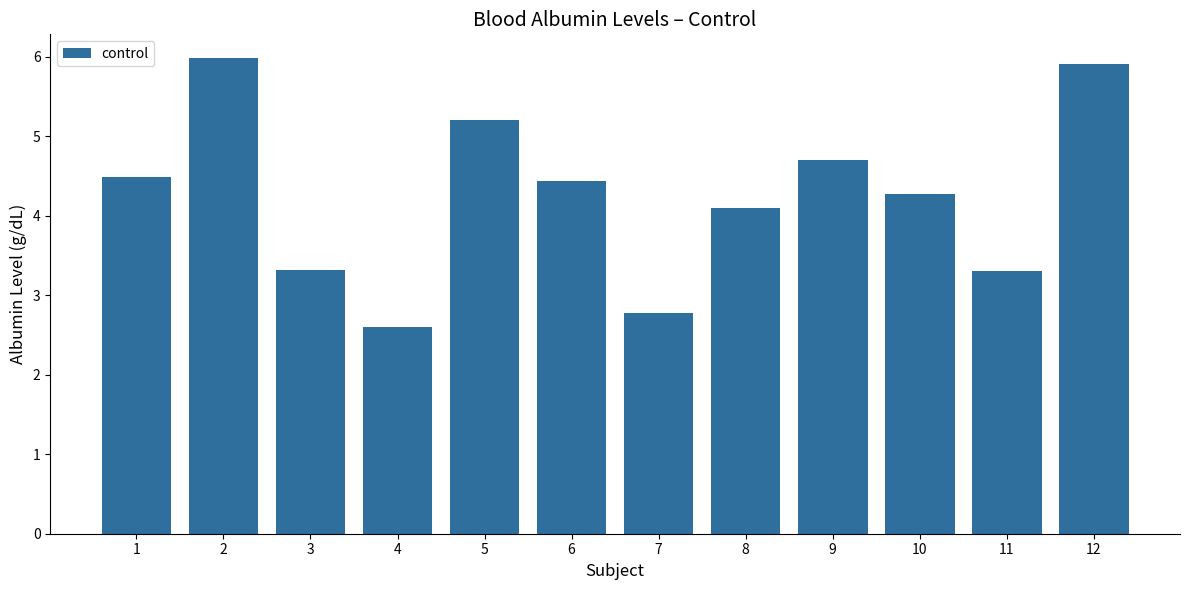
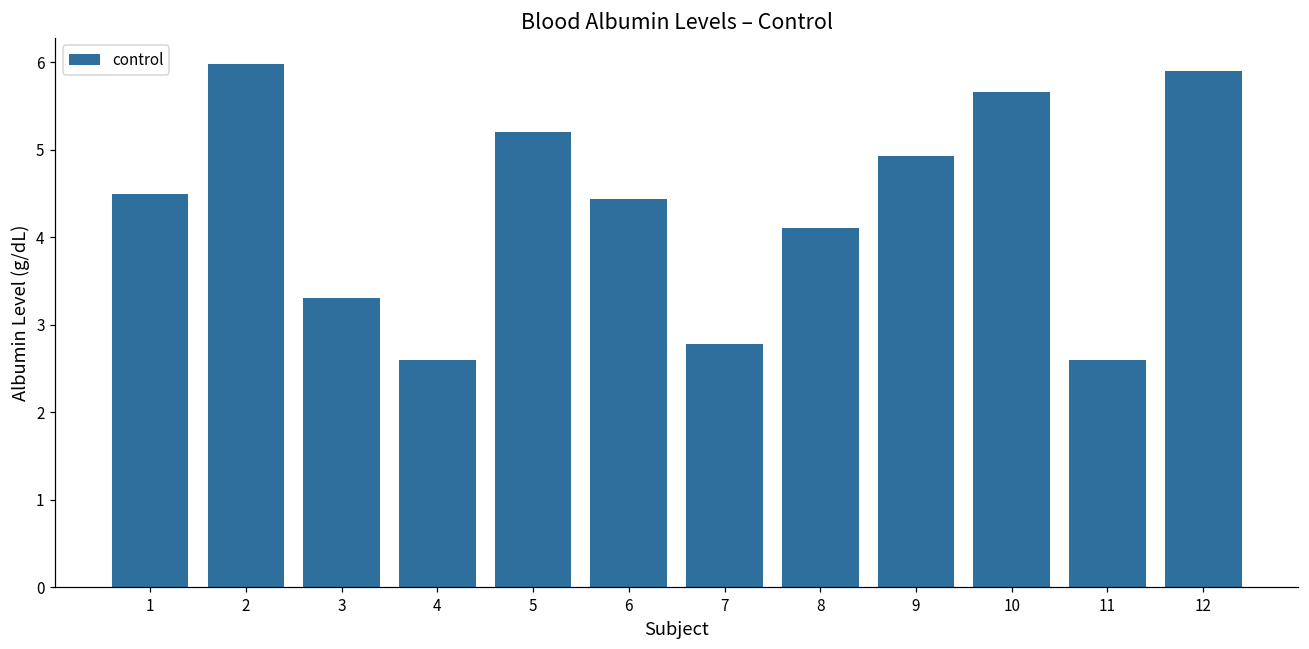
  {
    "1": 4.5,
    "2": 6.0,
    "3": 3.3,
    "4": 2.6,
    "5": 5.2,
    "6": 4.4,
    "7": 2.8,
    "8": 4.1,
-   "9": 4.7,
-   "10": 4.3,
-   "11": 3.3,
+   "9": 4.9,
+   "10": 5.7,
+   "11": 2.6,
    "12": 5.9
  }
